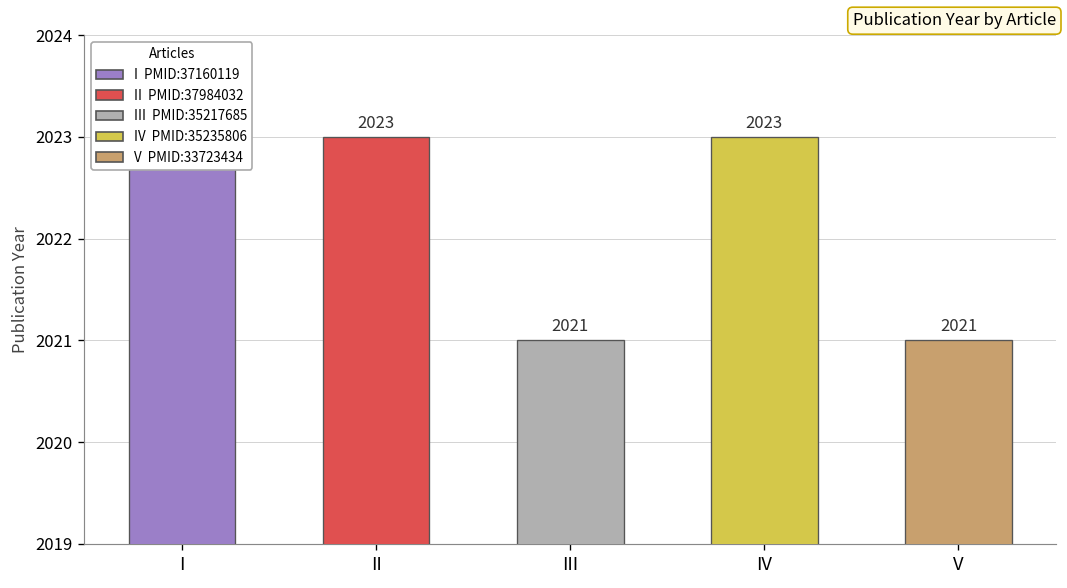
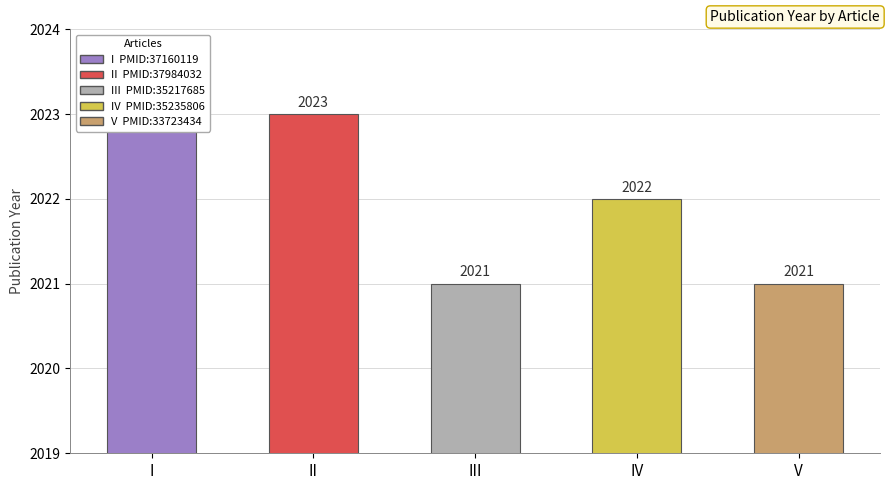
  {
    "II": 2023,
    "III": 2021,
-   "IV": 2023,
+   "IV": 2022,
    "V": 2021
  }
